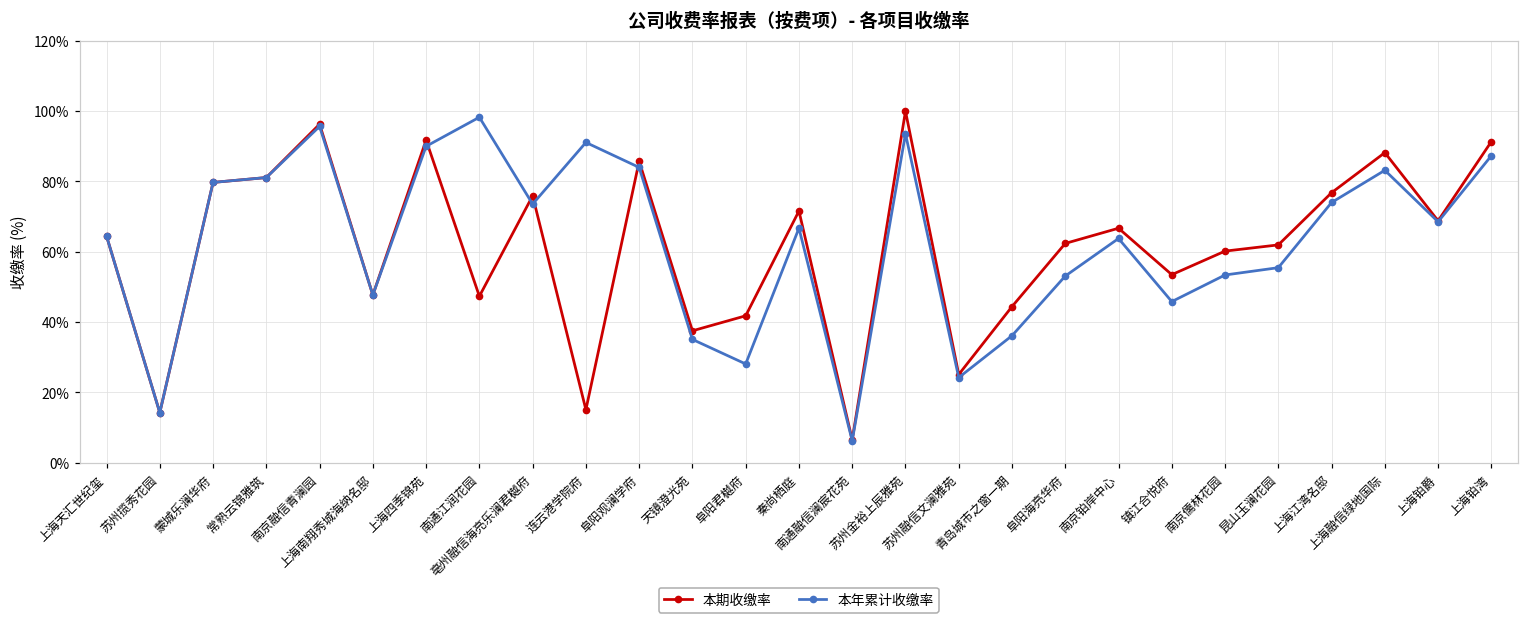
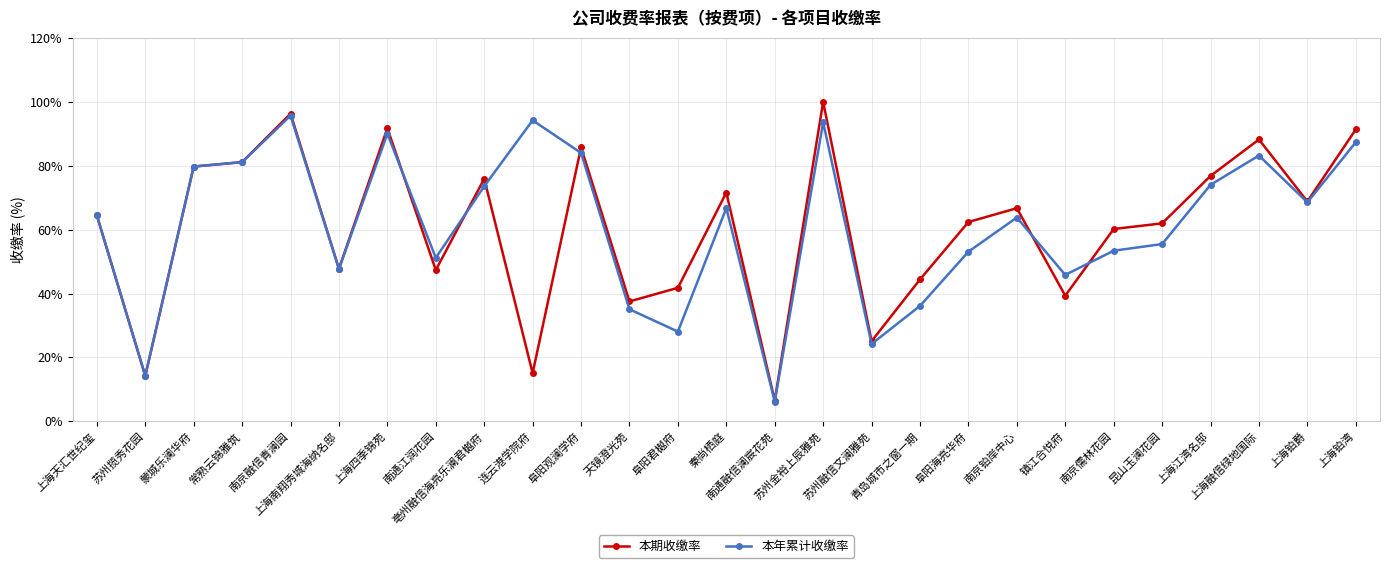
  {
    "本期收缴率": {
      "上海四季锦苑": "92%",
      "南通江润花园": "47%",
      "亳州融信海亮乐澜君樾府": "76%",
      "连云港学院府": "15%",
      "阜阳观澜学府": "86%",
      "天镜澄光苑": "38%",
      "阜阳君樾府": "42%",
      "秦尚栖庭": "72%",
      "苏州金裕上辰雅苑": "100%",
      "苏州融信文澜雅苑": "25%",
      "青岛城市之窗一期": "44%",
      "阜阳海亮华府": "62%",
      "南京铂岸中心": "67%",
-     "镇江合悦府": "53%",
+     "镇江合悦府": "39%",
      "南京儒林花园": "60%",
      "昆山玉澜花园": "62%",
      "上海江湾名邸": "77%",
      "上海融信绿地国际": "88%",
      "上海铂湾": "91%"
    },
    "本年累计收缴率": {
      "上海四季锦苑": "90%",
-     "南通江润花园": "98%",
+     "南通江润花园": "51%",
      "亳州融信海亮乐澜君樾府": "74%",
-     "连云港学院府": "91%",
+     "连云港学院府": "94%",
      "阜阳观澜学府": "84%",
      "天镜澄光苑": "35%",
      "阜阳君樾府": "28%",
      "秦尚栖庭": "67%",
      "苏州金裕上辰雅苑": "94%",
      "苏州融信文澜雅苑": "24%",
      "青岛城市之窗一期": "36%",
      "阜阳海亮华府": "53%",
      "南京铂岸中心": "64%",
      "镇江合悦府": "46%",
      "南京儒林花园": "53%",
      "昆山玉澜花园": "55%",
      "上海江湾名邸": "74%",
      "上海融信绿地国际": "83%",
      "上海铂湾": "87%"
    }
  }
